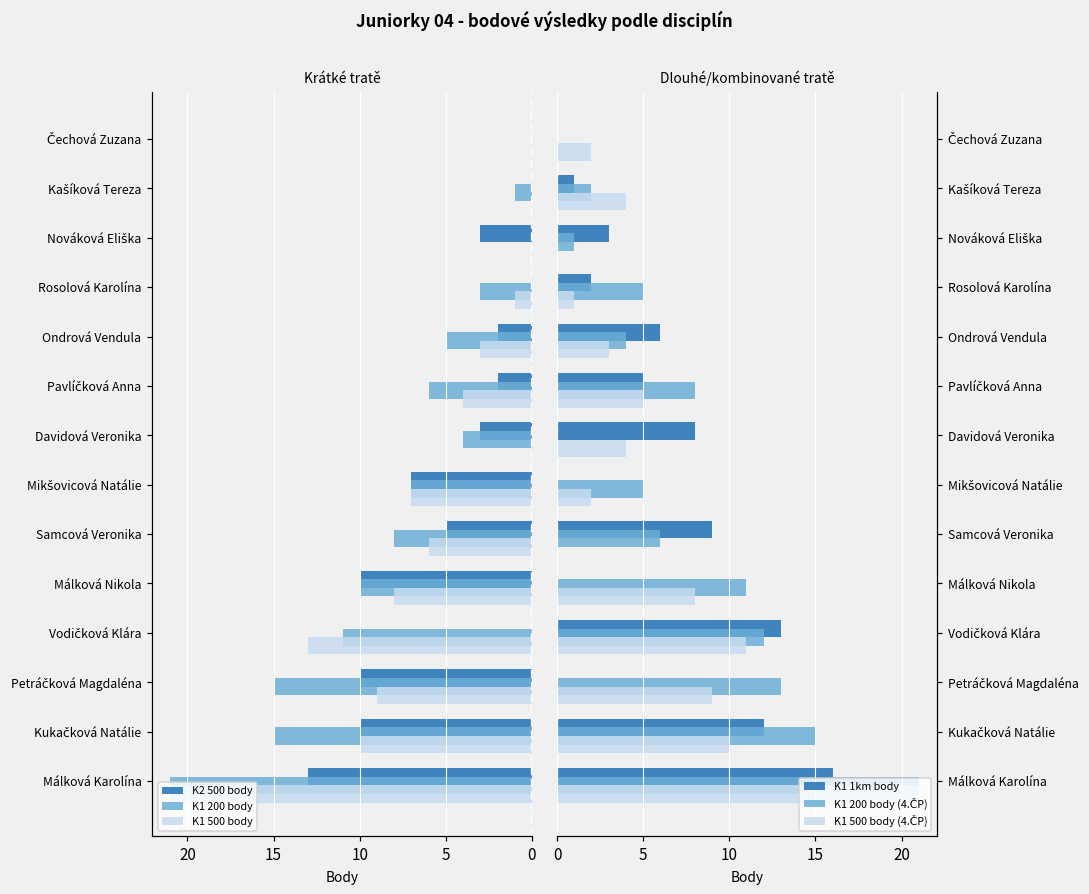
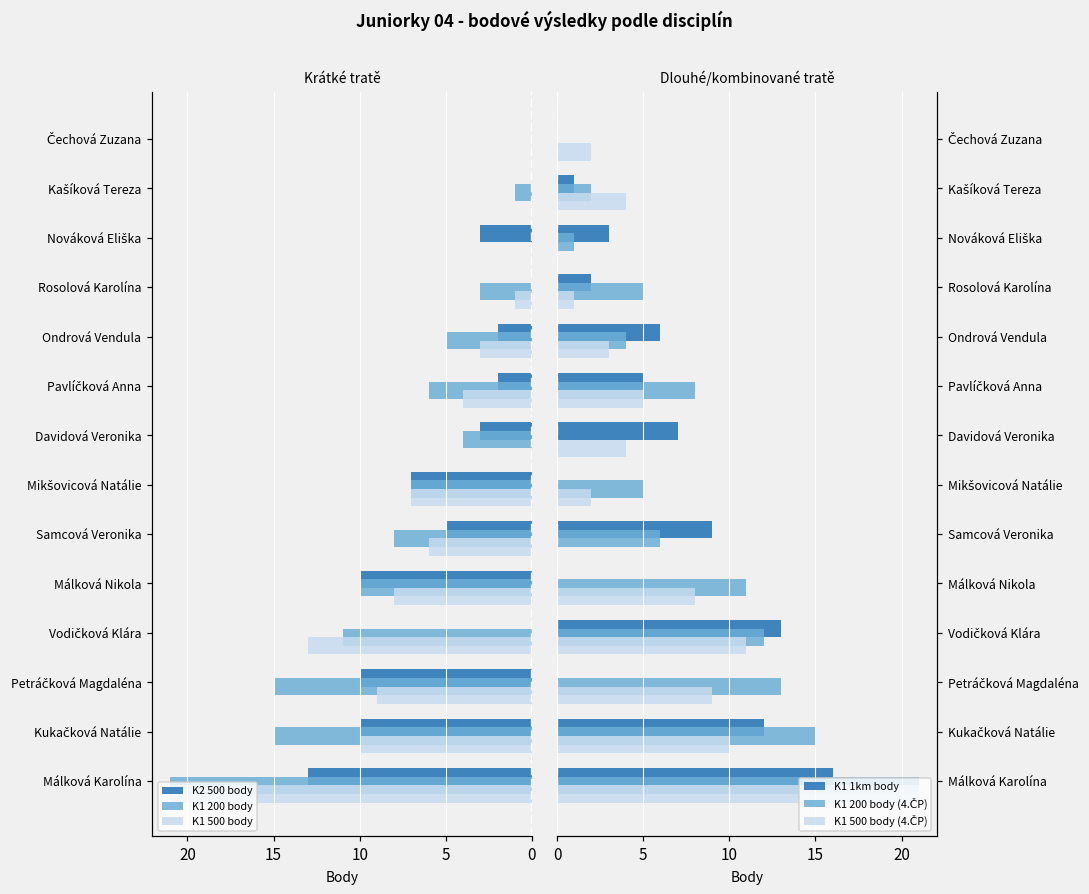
  {
    "Krátké tratě": {
      "K2 500 body": {
        "Čechová Zuzana": 0.0,
        "Kašíková Tereza": 0.0,
        "Nováková Eliška": 3.0,
        "Rosolová Karolína": 0.0,
        "Ondrová Vendula": 2.0,
        "Pavlíčková Anna": 2.0,
        "Davidová Veronika": 3.0,
        "Mikšovicová Natálie": 7.0,
        "Samcová Veronika": 5.0,
        "Málková Nikola": 10.0,
        "Vodičková Klára": 0.0,
        "Petráčková Magdaléna": 10.0,
        "Kukačková Natálie": 10.0,
        "Málková Karolína": 13.0
      },
      "K1 200 body": {
        "Čechová Zuzana": 0.0,
        "Kašíková Tereza": 1.0,
        "Nováková Eliška": 0.0,
        "Rosolová Karolína": 3.0,
        "Ondrová Vendula": 5.0,
        "Pavlíčková Anna": 6.0,
        "Davidová Veronika": 4.0,
        "Mikšovicová Natálie": 7.0,
        "Samcová Veronika": 8.0,
        "Málková Nikola": 10.0,
        "Vodičková Klára": 11.0,
        "Petráčková Magdaléna": 15.0,
        "Kukačková Natálie": 15.0
      },
      "K1 500 body": {
        "Čechová Zuzana": 0.0,
        "Kašíková Tereza": 0.0,
        "Nováková Eliška": 0.0,
        "Rosolová Karolína": 1.0,
        "Ondrová Vendula": 3.0,
        "Pavlíčková Anna": 4.0,
        "Davidová Veronika": 0.0,
        "Mikšovicová Natálie": 7.0,
        "Samcová Veronika": 6.0,
        "Málková Nikola": 8.0,
        "Vodičková Klára": 13.0,
        "Petráčková Magdaléna": 9.0,
        "Kukačková Natálie": 10.0
      }
    },
    "Dlouhé/kombinované tratě": {
      "K1 1km body": {
        "Čechová Zuzana": 0,
        "Kašíková Tereza": 1,
        "Nováková Eliška": 3,
        "Rosolová Karolína": 2,
        "Ondrová Vendula": 6,
        "Pavlíčková Anna": 5,
-       "Davidová Veronika": 8,
+       "Davidová Veronika": 7,
        "Mikšovicová Natálie": 0,
        "Samcová Veronika": 9,
        "Málková Nikola": 0,
        "Vodičková Klára": 13,
        "Petráčková Magdaléna": 0,
        "Kukačková Natálie": 12
      },
      "K1 200 body (4.ČP)": {
        "Čechová Zuzana": 0,
        "Kašíková Tereza": 2,
        "Nováková Eliška": 1,
        "Rosolová Karolína": 5,
        "Ondrová Vendula": 4,
        "Pavlíčková Anna": 8,
        "Davidová Veronika": 0,
        "Mikšovicová Natálie": 5,
        "Samcová Veronika": 6,
        "Málková Nikola": 11,
        "Vodičková Klára": 12,
        "Petráčková Magdaléna": 13,
        "Kukačková Natálie": 15
      },
      "K1 500 body (4.ČP)": {
        "Čechová Zuzana": 2,
        "Kašíková Tereza": 4,
        "Nováková Eliška": 0,
        "Rosolová Karolína": 1,
        "Ondrová Vendula": 3,
        "Pavlíčková Anna": 5,
        "Davidová Veronika": 4,
        "Mikšovicová Natálie": 2,
        "Samcová Veronika": 0,
        "Málková Nikola": 8,
        "Vodičková Klára": 11,
        "Petráčková Magdaléna": 9,
        "Kukačková Natálie": 10
      }
    }
  }
